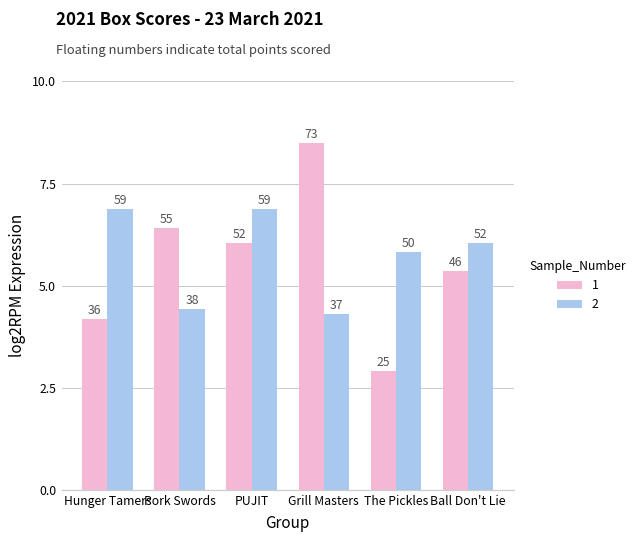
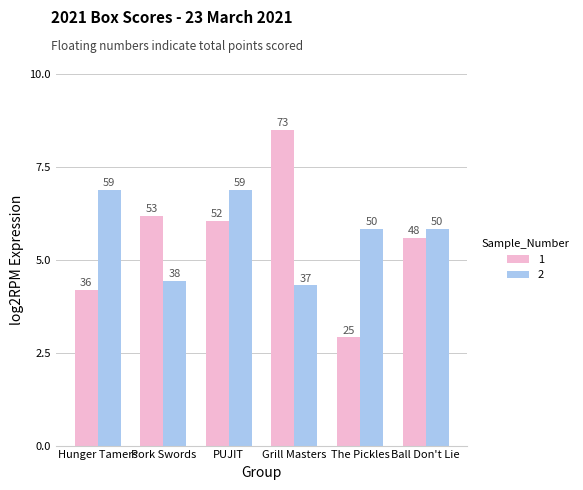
  {
    "1": {
-     "Pork Swords": 55,
-     "Ball Don't Lie": 46
+     "Pork Swords": 53,
+     "Ball Don't Lie": 48
    },
    "2": {
-     "Ball Don't Lie": 52
+     "Ball Don't Lie": 50
    }
  }
